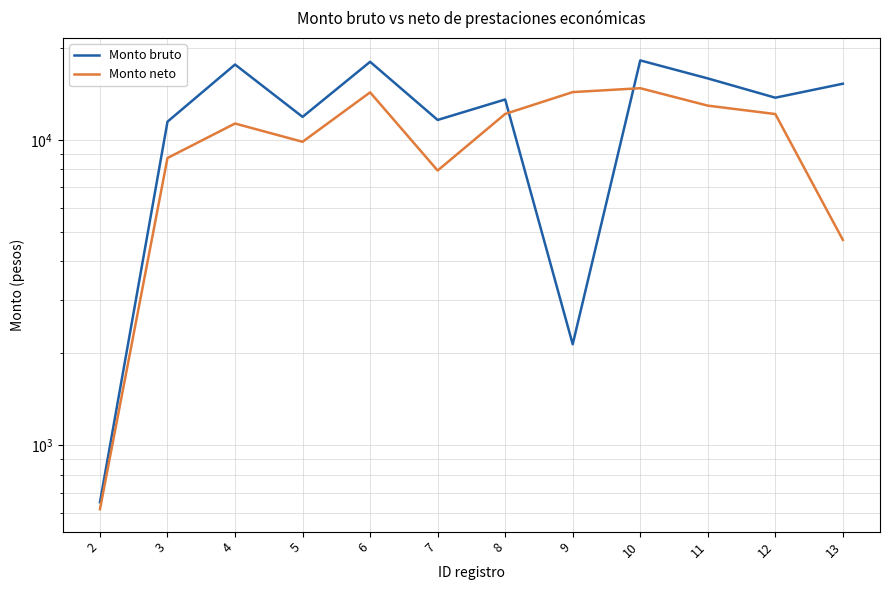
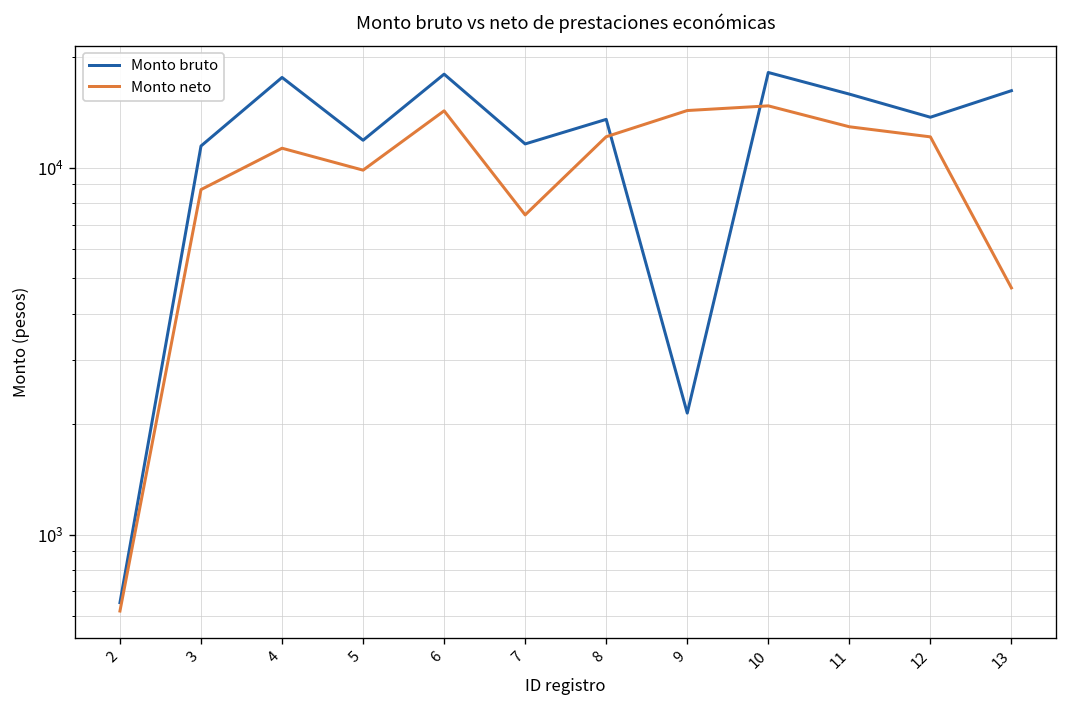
  {
    "Monto bruto": {
      "2": 650,
      "3": 11500,
      "4": 18000,
      "5": 11900,
      "6": 18000,
      "7": 11600,
      "8": 14000,
      "9": 2100,
      "10": 18000,
      "11": 16000,
      "12": 14000,
-     "13": 15000
+     "13": 16000
    },
    "Monto neto": {
      "2": 620,
      "3": 8700,
      "4": 11300,
      "5": 9800,
      "6": 14000,
-     "7": 7900,
+     "7": 7400,
      "8": 12100,
      "9": 14000,
      "10": 15000,
      "11": 12900,
      "12": 12100,
      "13": 4700
    }
  }
